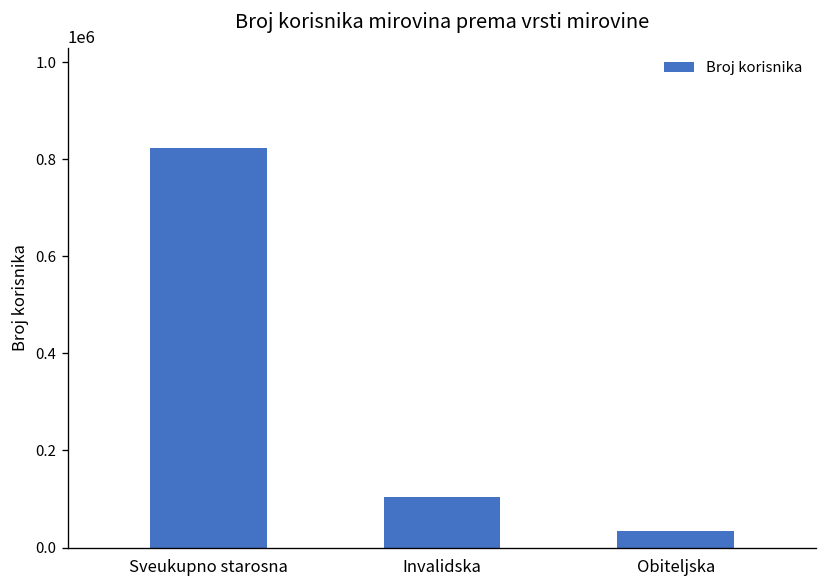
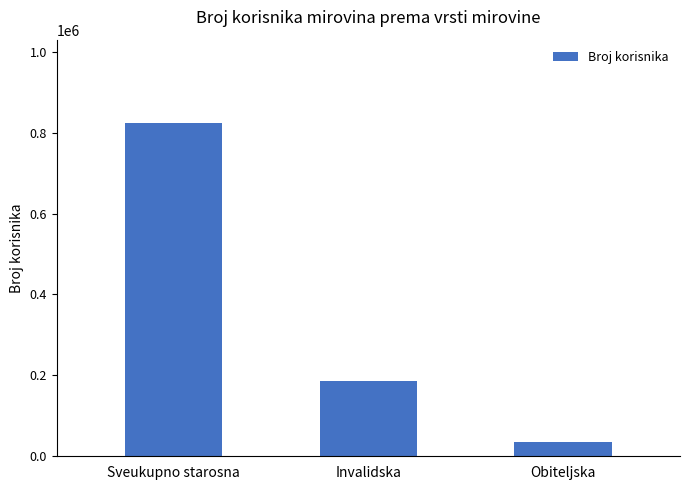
  {
    "Sveukupno starosna": 820000,
-   "Invalidska": 100000,
+   "Invalidska": 190000,
    "Obiteljska": 30000
  }
